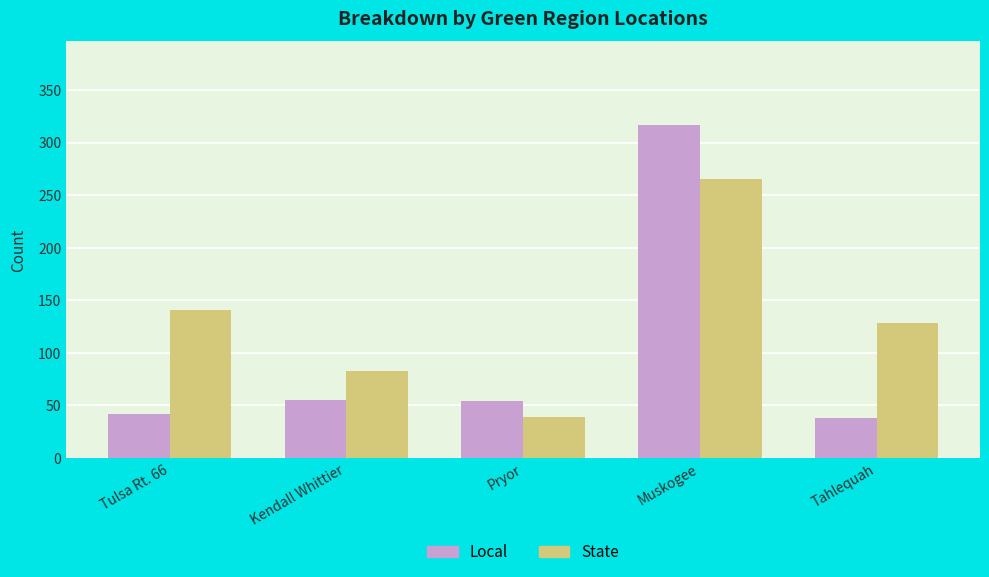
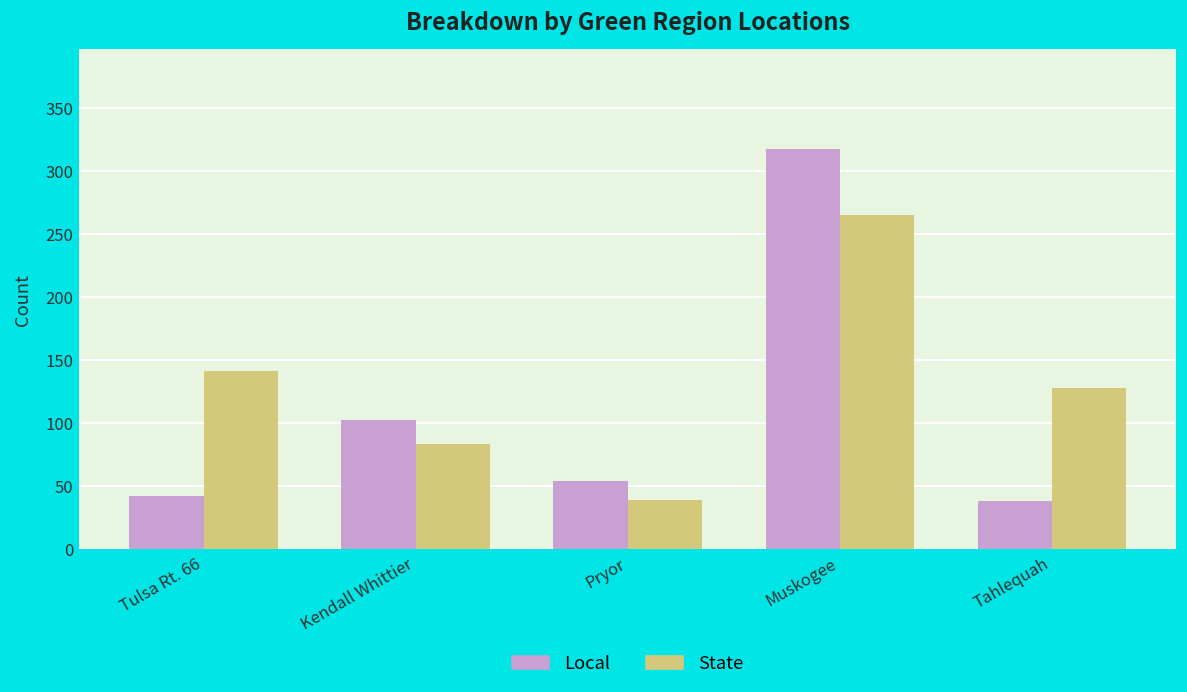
  {
    "Local": {
      "Tulsa Rt. 66": 42,
-     "Kendall Whittier": 55,
+     "Kendall Whittier": 102,
      "Pryor": 54,
      "Muskogee": 317,
      "Tahlequah": 38
    },
    "State": {
      "Tulsa Rt. 66": 141,
      "Kendall Whittier": 83,
      "Pryor": 39,
      "Muskogee": 265,
      "Tahlequah": 128
    }
  }
